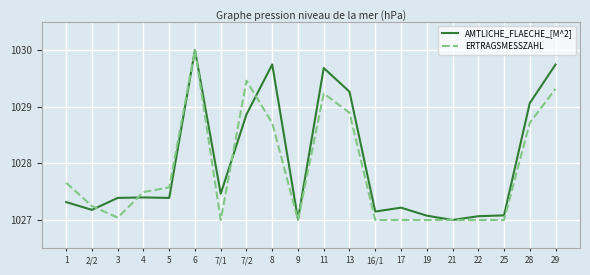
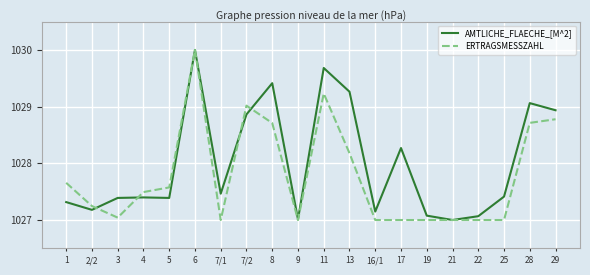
  {
    "AMTLICHE_FLAECHE_[M^2]": {
      "1": 1027.3,
      "2/2": 1027.2,
      "3": 1027.4,
      "4": 1027.4,
      "5": 1027.4,
      "7/1": 1027.5,
      "7/2": 1028.9,
-     "8": 1029.7,
+     "8": 1029.4,
      "11": 1029.7,
      "13": 1029.3,
      "16/1": 1027.1,
-     "17": 1027.2,
+     "17": 1028.3,
      "19": 1027.1,
      "22": 1027.1,
-     "25": 1027.1,
+     "25": 1027.4,
      "28": 1029.1,
-     "29": 1029.7
+     "29": 1028.9
    },
    "ERTRAGSMESSZAHL": {
      "1": 1027.7,
      "2/2": 1027.2,
      "3": 1027.0,
      "4": 1027.5,
      "5": 1027.6,
      "7/1": 1027.0,
-     "7/2": 1029.5,
+     "7/2": 1029.0,
      "8": 1028.7,
      "11": 1029.2,
-     "13": 1028.9,
+     "13": 1028.2,
      "16/1": 1027.0,
      "17": 1027.0,
      "19": 1027.0,
      "22": 1027.0,
      "25": 1027.0,
      "28": 1028.7,
-     "29": 1029.3
+     "29": 1028.8
    }
  }
